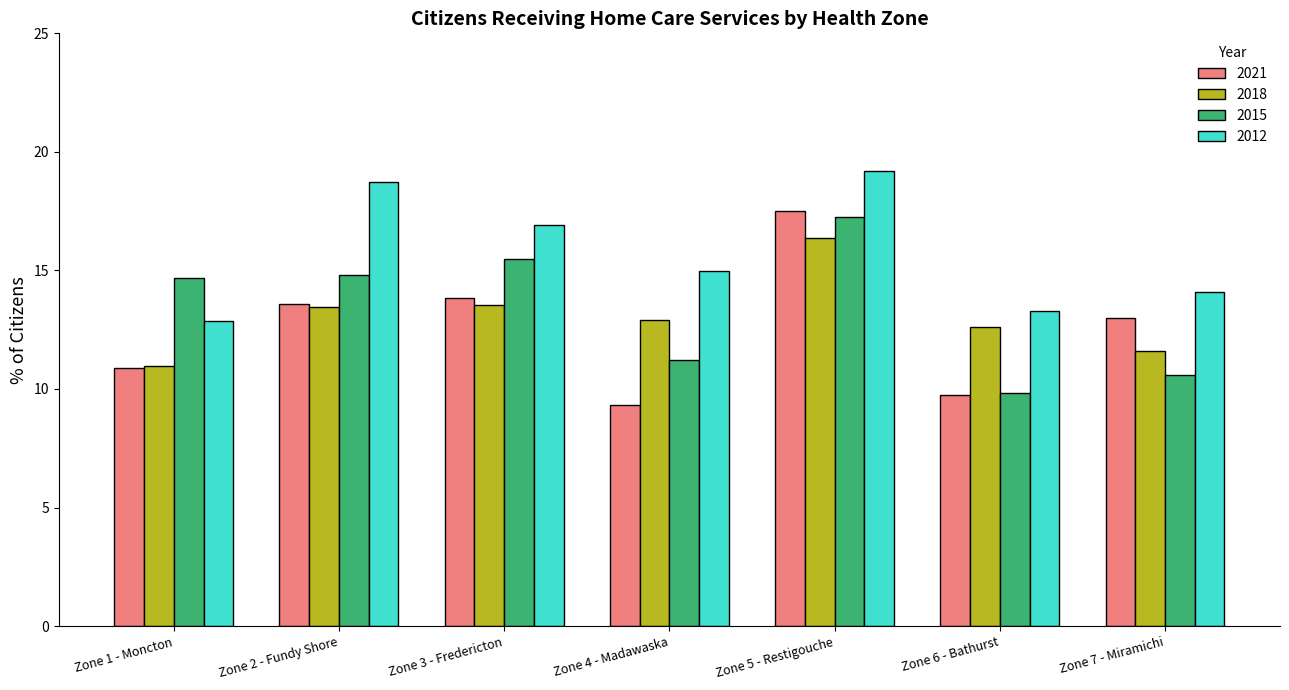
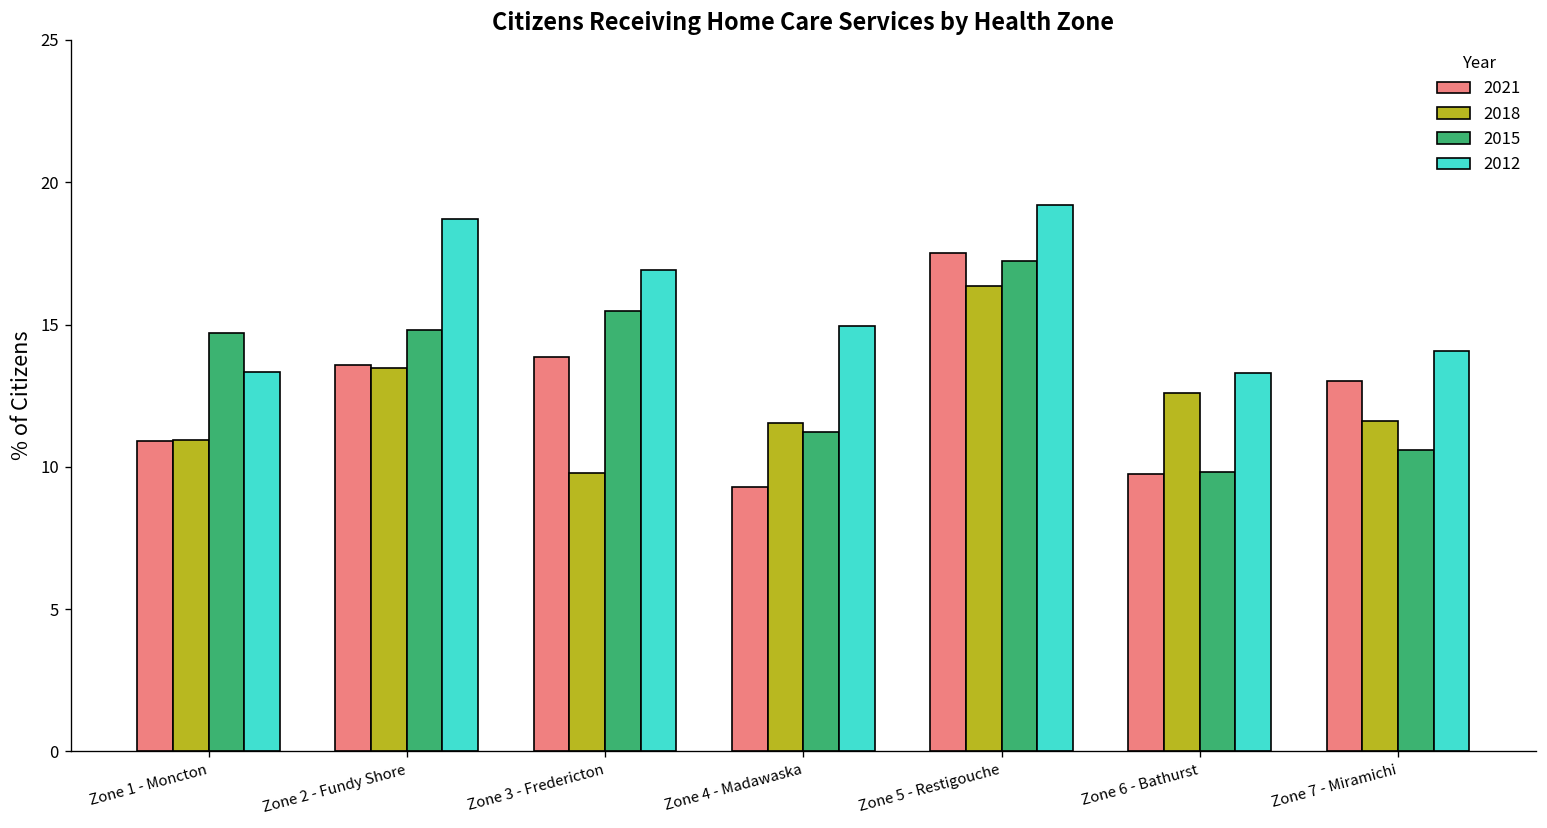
  {
    "2021": {
      "Zone 1 - Moncton": 10.9,
      "Zone 2 - Fundy Shore": 13.6,
      "Zone 3 - Fredericton": 13.8,
      "Zone 4 - Madawaska": 9.3,
      "Zone 5 - Restigouche": 17.5,
      "Zone 6 - Bathurst": 9.7,
      "Zone 7 - Miramichi": 13.0
    },
    "2018": {
      "Zone 1 - Moncton": 10.9,
      "Zone 2 - Fundy Shore": 13.5,
-     "Zone 3 - Fredericton": 13.5,
-     "Zone 4 - Madawaska": 12.9,
+     "Zone 3 - Fredericton": 9.8,
+     "Zone 4 - Madawaska": 11.6,
      "Zone 5 - Restigouche": 16.4,
      "Zone 6 - Bathurst": 12.6,
      "Zone 7 - Miramichi": 11.6
    },
    "2015": {
      "Zone 1 - Moncton": 14.7,
      "Zone 2 - Fundy Shore": 14.8,
      "Zone 3 - Fredericton": 15.5,
      "Zone 4 - Madawaska": 11.2,
      "Zone 5 - Restigouche": 17.2,
      "Zone 6 - Bathurst": 9.8,
      "Zone 7 - Miramichi": 10.6
    },
    "2012": {
-     "Zone 1 - Moncton": 12.9,
+     "Zone 1 - Moncton": 13.3,
      "Zone 2 - Fundy Shore": 18.7,
      "Zone 3 - Fredericton": 16.9,
      "Zone 4 - Madawaska": 15.0,
      "Zone 5 - Restigouche": 19.2,
      "Zone 6 - Bathurst": 13.3,
      "Zone 7 - Miramichi": 14.1
    }
  }
